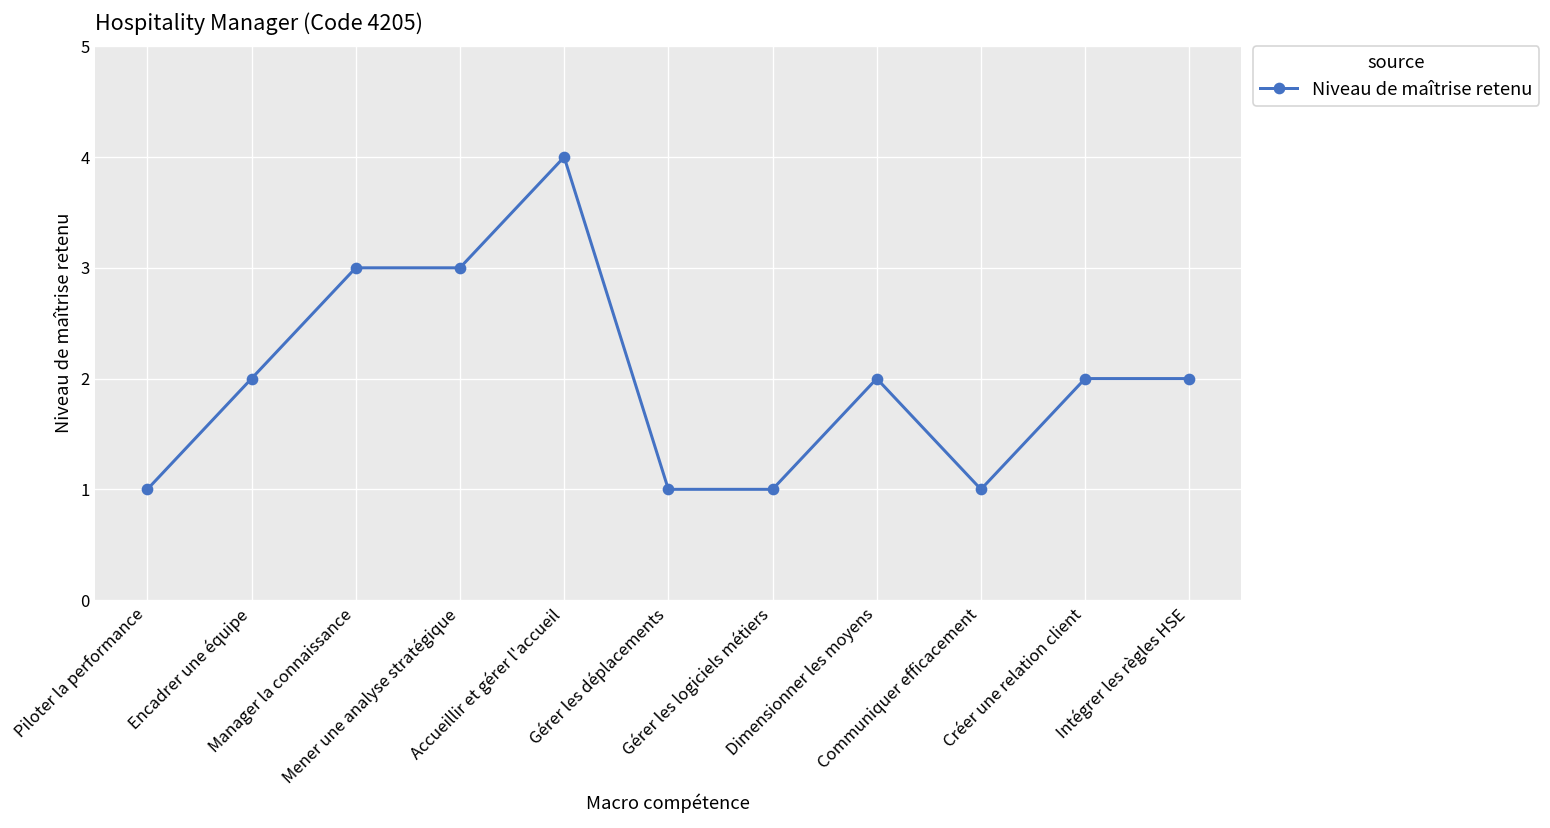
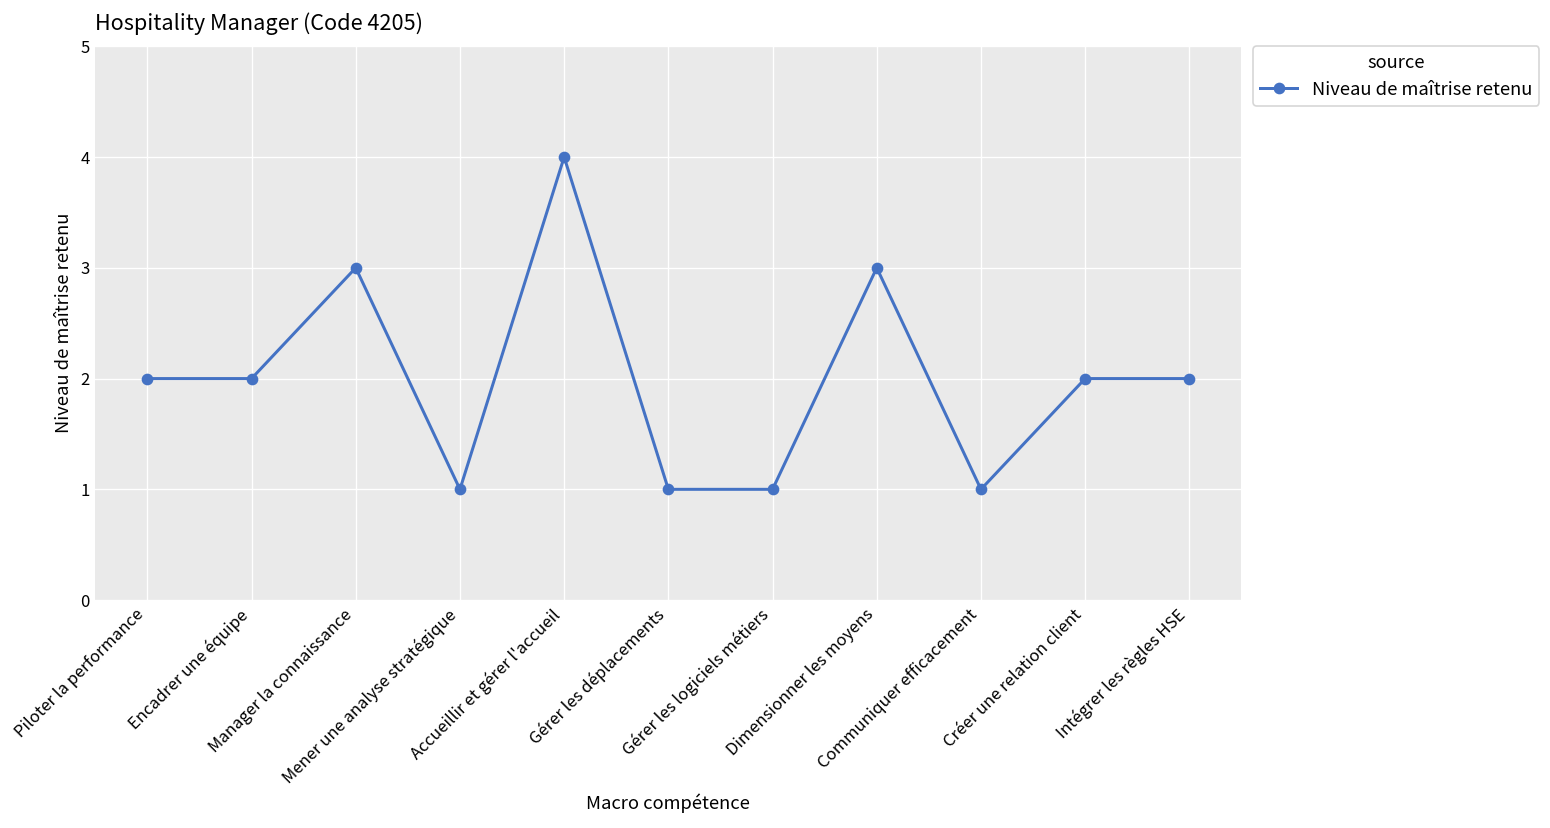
  {
-   "Piloter la performance": 1,
+   "Piloter la performance": 2,
    "Encadrer une équipe": 2,
    "Manager la connaissance": 3,
-   "Mener une analyse stratégique": 3,
+   "Mener une analyse stratégique": 1,
    "Accueillir et gérer l'accueil": 4,
    "Gérer les déplacements": 1,
    "Gérer les logiciels métiers": 1,
-   "Dimensionner les moyens": 2,
+   "Dimensionner les moyens": 3,
    "Communiquer efficacement": 1,
    "Créer une relation client": 2,
    "Intégrer les règles HSE": 2
  }
